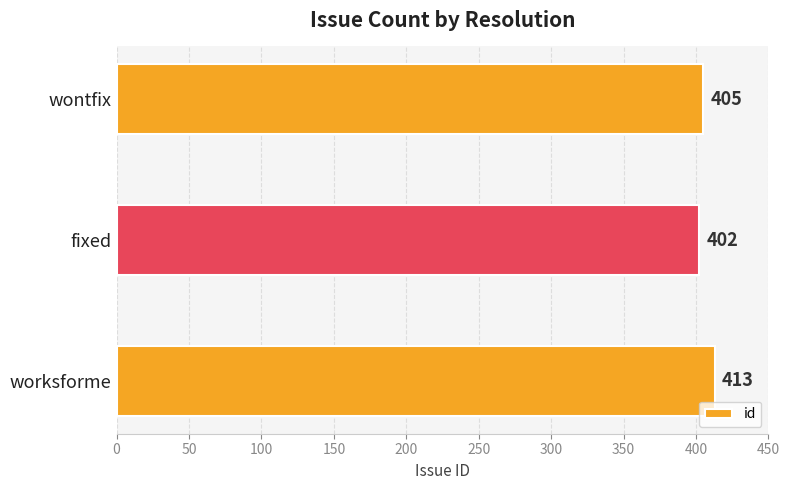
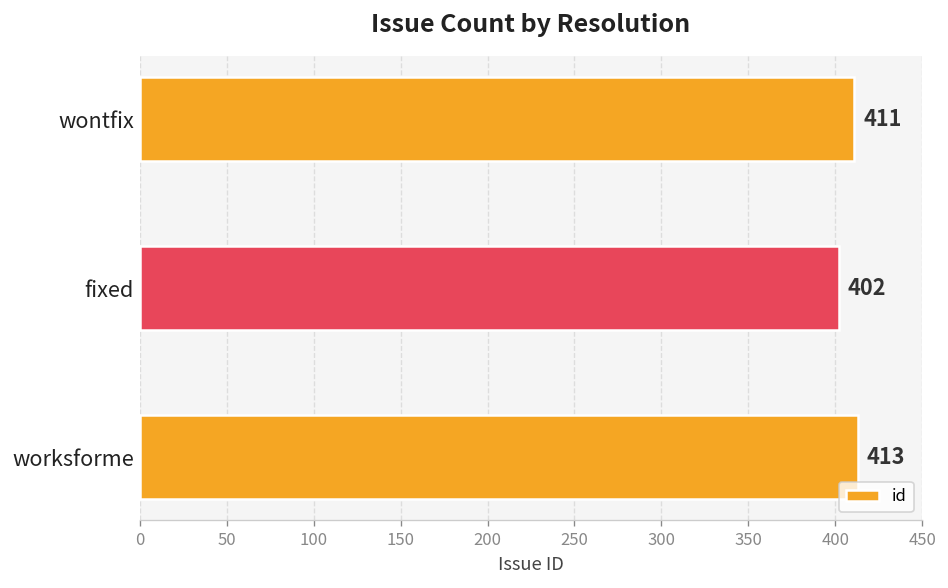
  {
-   "wontfix": 405,
+   "wontfix": 411,
    "fixed": 402,
    "worksforme": 413
  }
